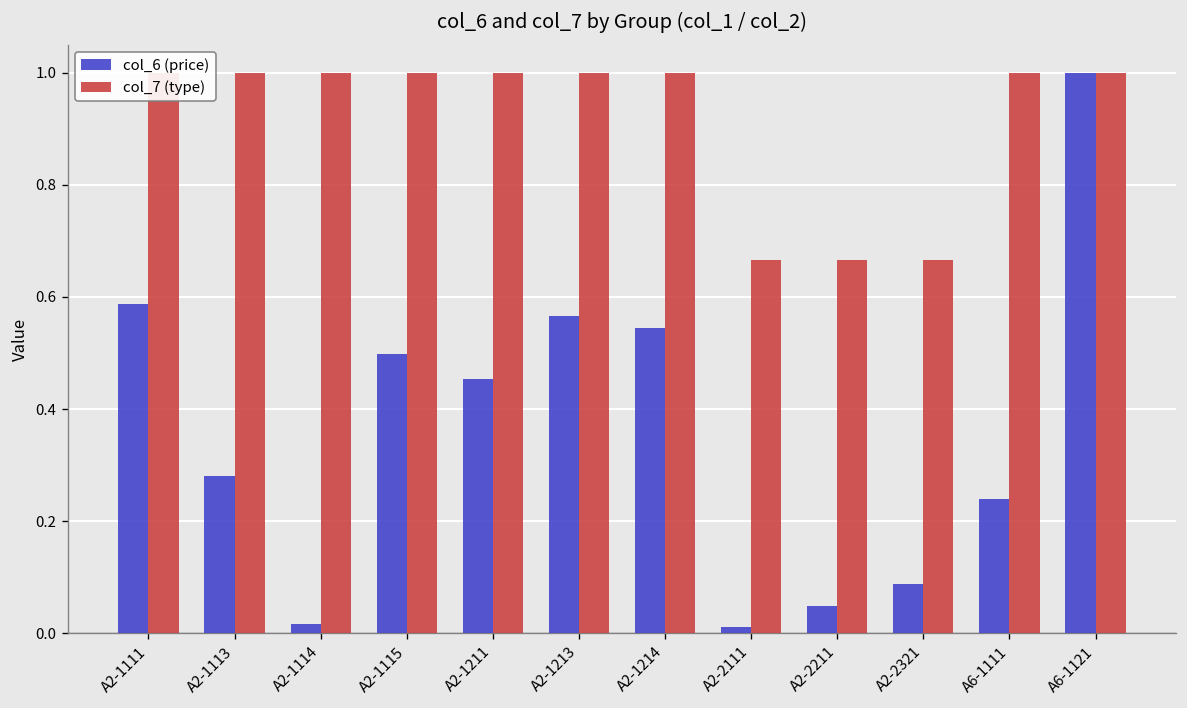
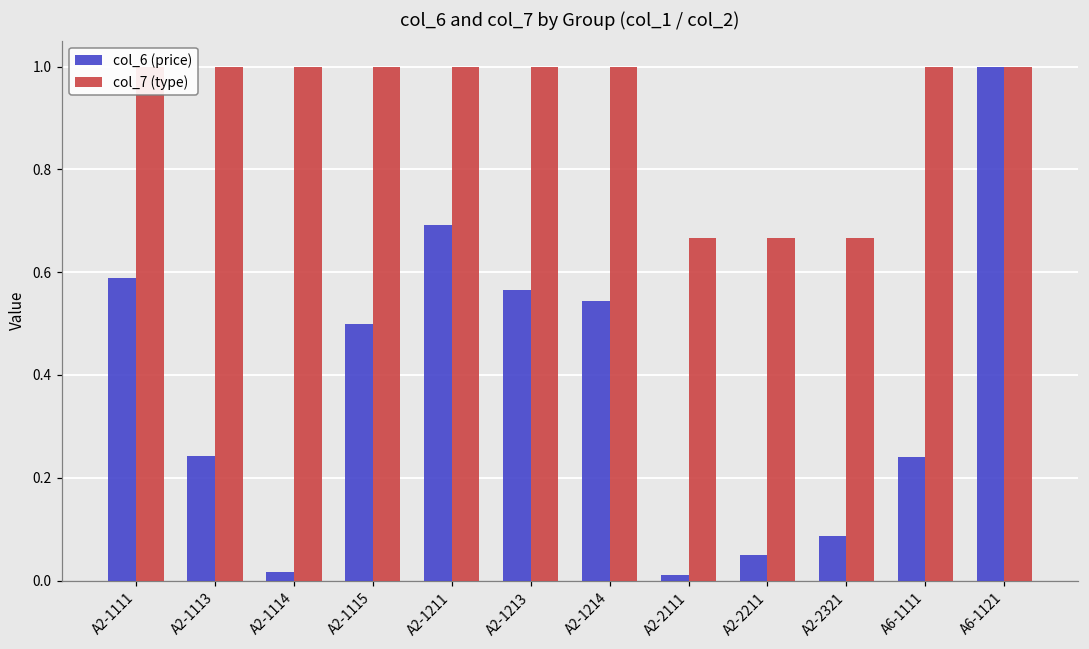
  {
    "col_6 (price)": {
      "A2-1111": 0.59,
-     "A2-1113": 0.28,
+     "A2-1113": 0.24,
      "A2-1114": 0.02,
      "A2-1115": 0.50,
-     "A2-1211": 0.45,
+     "A2-1211": 0.69,
      "A2-1213": 0.57,
      "A2-1214": 0.54,
      "A2-2111": 0.01,
      "A2-2211": 0.05,
      "A2-2321": 0.09,
      "A6-1111": 0.24,
      "A6-1121": 1.00
    },
    "col_7 (type)": {
      "A2-1113": 1.00,
      "A2-1114": 1.00,
      "A2-1115": 1.00,
      "A2-1211": 1.00,
      "A2-1213": 1.00,
      "A2-1214": 1.00,
      "A2-2111": 0.67,
      "A2-2211": 0.67,
      "A2-2321": 0.67,
      "A6-1111": 1.00,
      "A6-1121": 1.00
    }
  }
